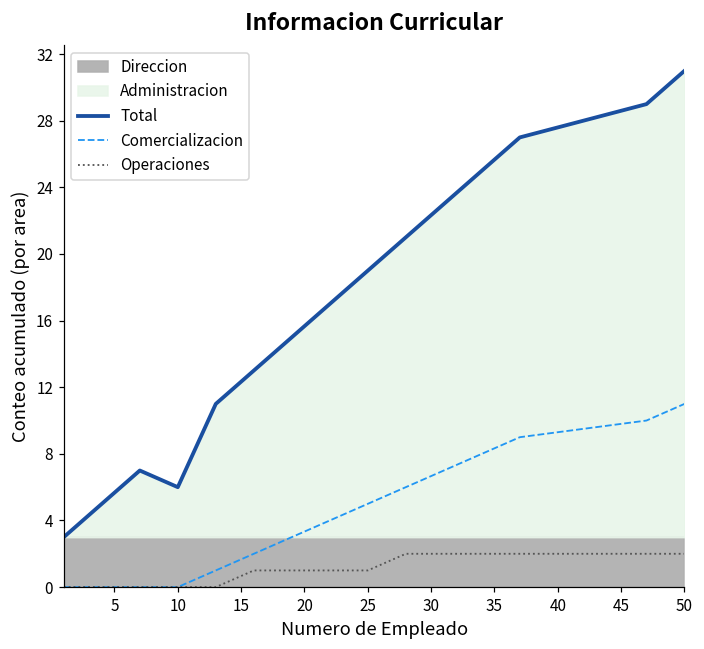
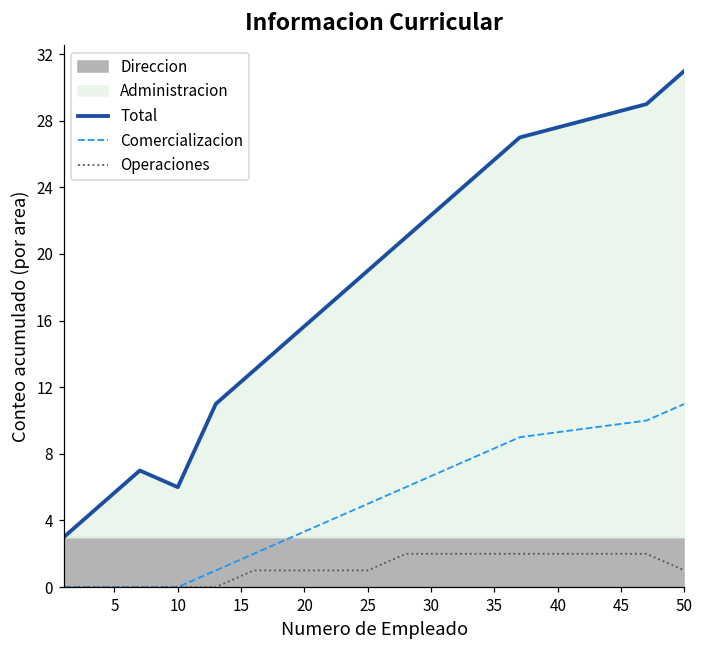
  {
    "Administracion": {
      "10": 6,
      "25": 19,
      "50": 31
    },
    "Direccion": {
      "10": 3,
      "25": 3,
      "50": 3
    },
    "Comercializacion": {
      "25": 5,
      "50": 11
    },
    "Operaciones": {
      "25": 1,
-     "50": 2
+     "50": 1
    }
  }
